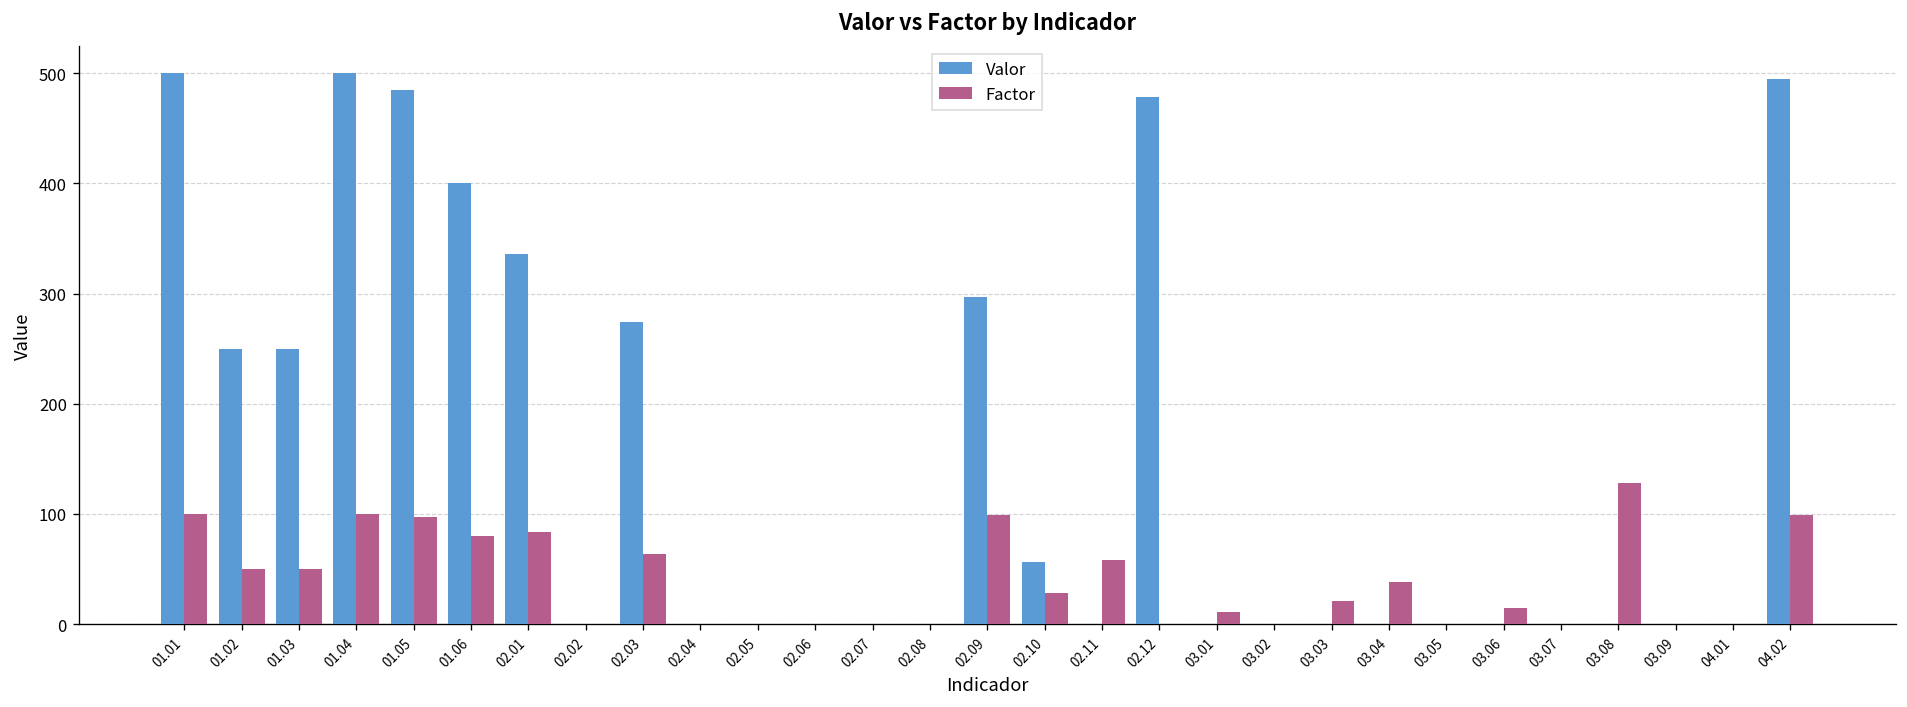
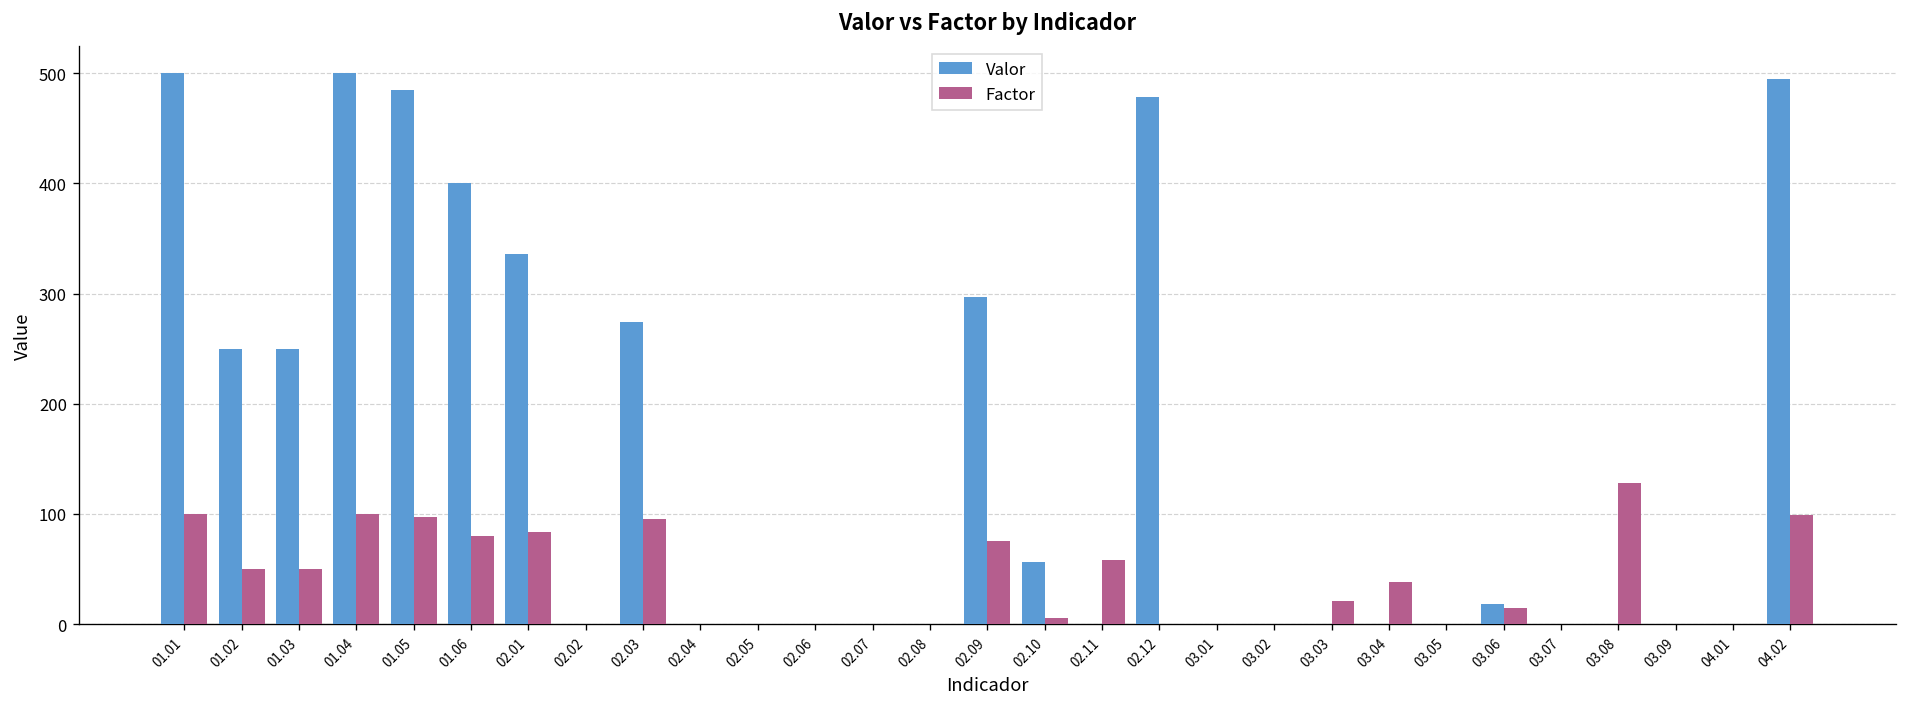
  {
    "Valor": {
      "01.01": 500,
      "01.02": 250,
      "01.03": 250,
      "01.04": 500,
      "01.05": 490,
      "01.06": 400,
      "02.01": 340,
      "02.02": 0,
      "02.03": 270,
      "02.04": 0,
      "02.05": 0,
      "02.06": 0,
      "02.07": 0,
      "02.08": 0,
      "02.09": 300,
      "02.10": 60,
      "02.11": 0,
      "02.12": 480,
      "03.01": 0,
      "03.02": 0,
      "03.03": 0,
      "03.04": 0,
      "03.05": 0,
-     "03.06": 0,
+     "03.06": 20,
      "03.07": 0,
      "03.08": 0,
      "03.09": 0,
      "04.01": 0,
      "04.02": 500
    },
    "Factor": {
      "01.01": 100,
      "01.02": 50,
      "01.03": 50,
      "01.04": 100,
      "01.05": 100,
      "01.06": 80,
      "02.01": 80,
      "02.02": 0,
-     "02.03": 60,
+     "02.03": 100,
      "02.04": 0,
      "02.05": 0,
      "02.06": 0,
      "02.07": 0,
      "02.08": 0,
-     "02.09": 100,
-     "02.10": 30,
+     "02.09": 80,
+     "02.10": 10,
      "02.11": 60,
      "02.12": 0,
-     "03.01": 10,
+     "03.01": 0,
      "03.02": 0,
      "03.03": 20,
      "03.04": 40,
      "03.05": 0,
      "03.06": 20,
      "03.07": 0,
      "03.08": 130,
      "03.09": 0,
      "04.01": 0,
      "04.02": 100
    }
  }
